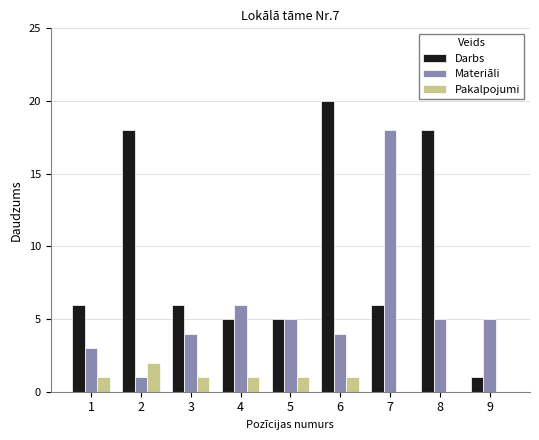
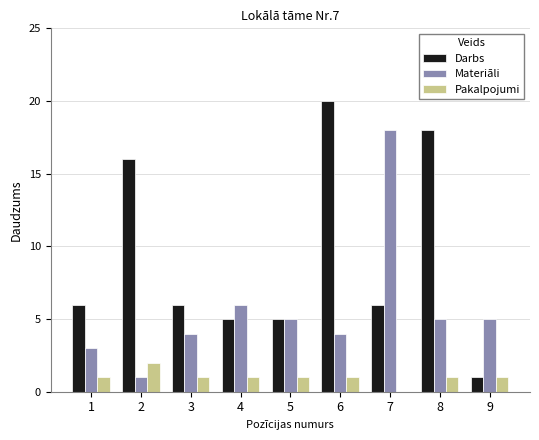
  {
    "Darbs": {
      "1": 6,
-     "2": 18,
+     "2": 16,
      "3": 6,
      "4": 5,
      "5": 5,
      "6": 20,
      "7": 6,
      "8": 18,
      "9": 1
    },
    "Materiāli": {
      "1": 3,
      "2": 1,
      "3": 4,
      "4": 6,
      "5": 5,
      "6": 4,
      "7": 18,
      "8": 5,
      "9": 5
    },
    "Pakalpojumi": {
      "1": 1,
      "2": 2,
      "3": 1,
      "4": 1,
      "5": 1,
      "6": 1,
      "7": 0,
-     "8": 0,
-     "9": 0
+     "8": 1,
+     "9": 1
    }
  }
